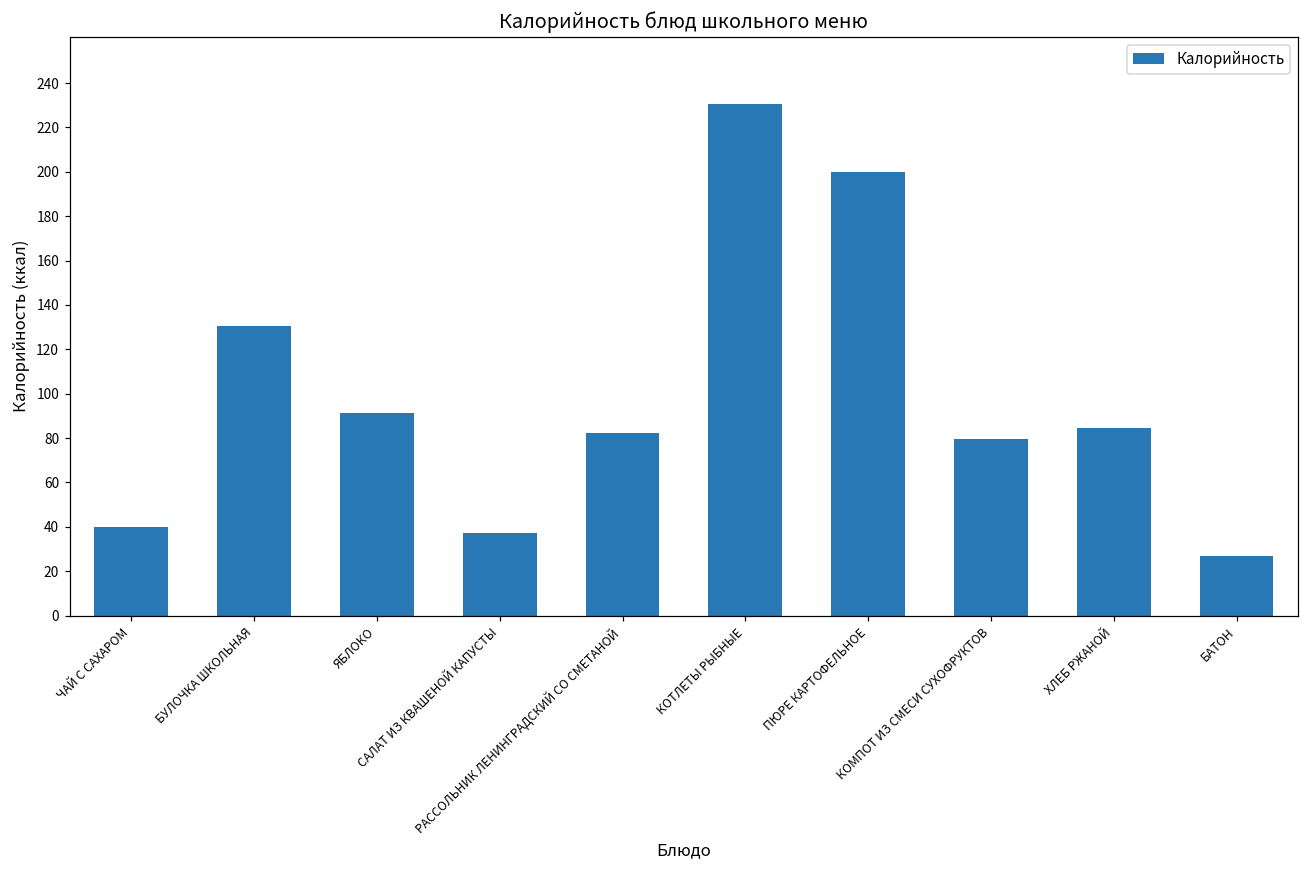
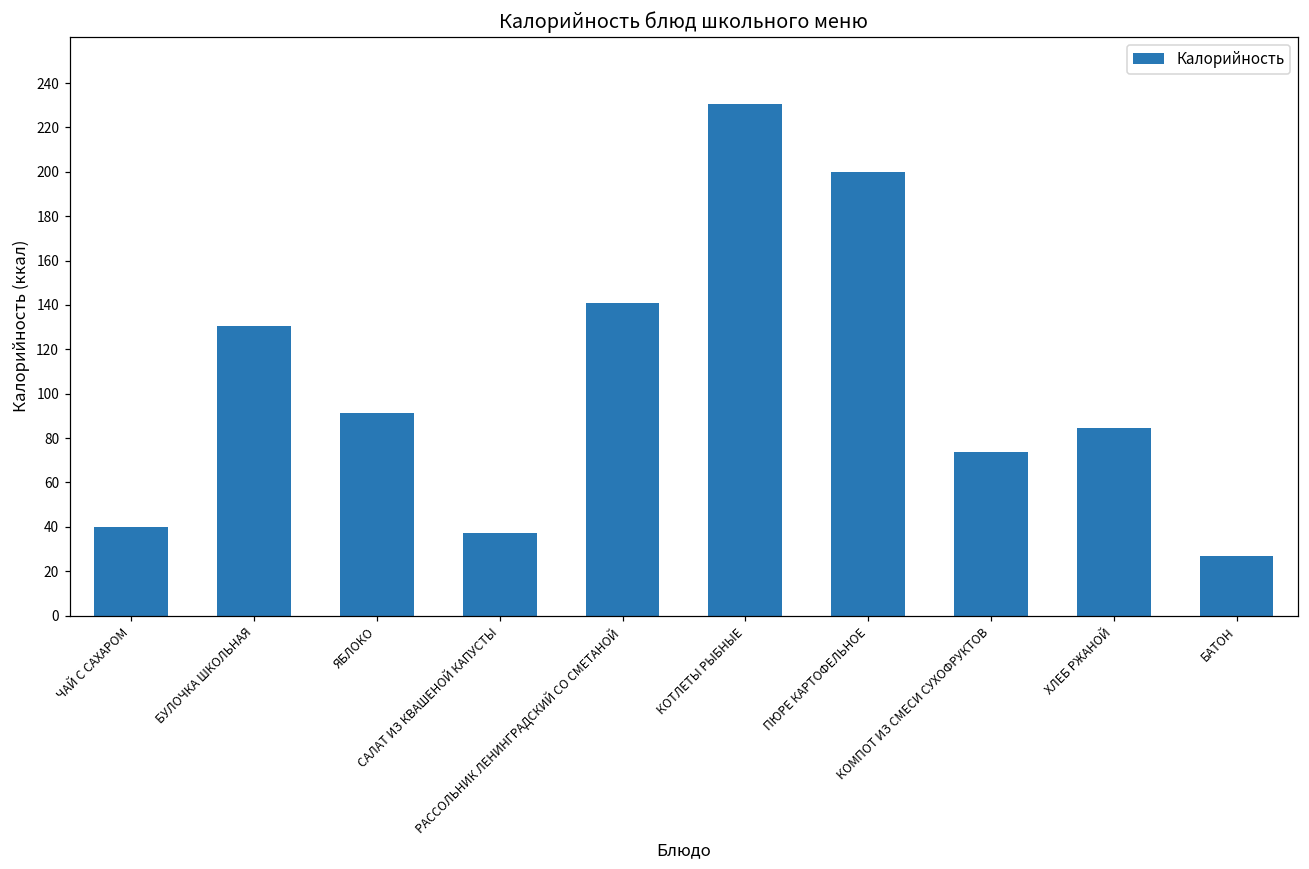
  {
    "ЧАЙ С САХАРОМ": 40,
    "БУЛОЧКА ШКОЛЬНАЯ": 131,
    "ЯБЛОКО": 91,
    "САЛАТ ИЗ КВАШЕНОЙ КАПУСТЫ": 37,
-   "РАССОЛЬНИК ЛЕНИНГРАДСКИЙ СО СМЕТАНОЙ": 82,
+   "РАССОЛЬНИК ЛЕНИНГРАДСКИЙ СО СМЕТАНОЙ": 141,
    "КОТЛЕТЫ РЫБНЫЕ": 231,
    "ПЮРЕ КАРТОФЕЛЬНОЕ": 200,
-   "КОМПОТ ИЗ СМЕСИ СУХОФРУКТОВ": 79,
+   "КОМПОТ ИЗ СМЕСИ СУХОФРУКТОВ": 74,
    "ХЛЕБ РЖАНОЙ": 85,
    "БАТОН": 27
  }
